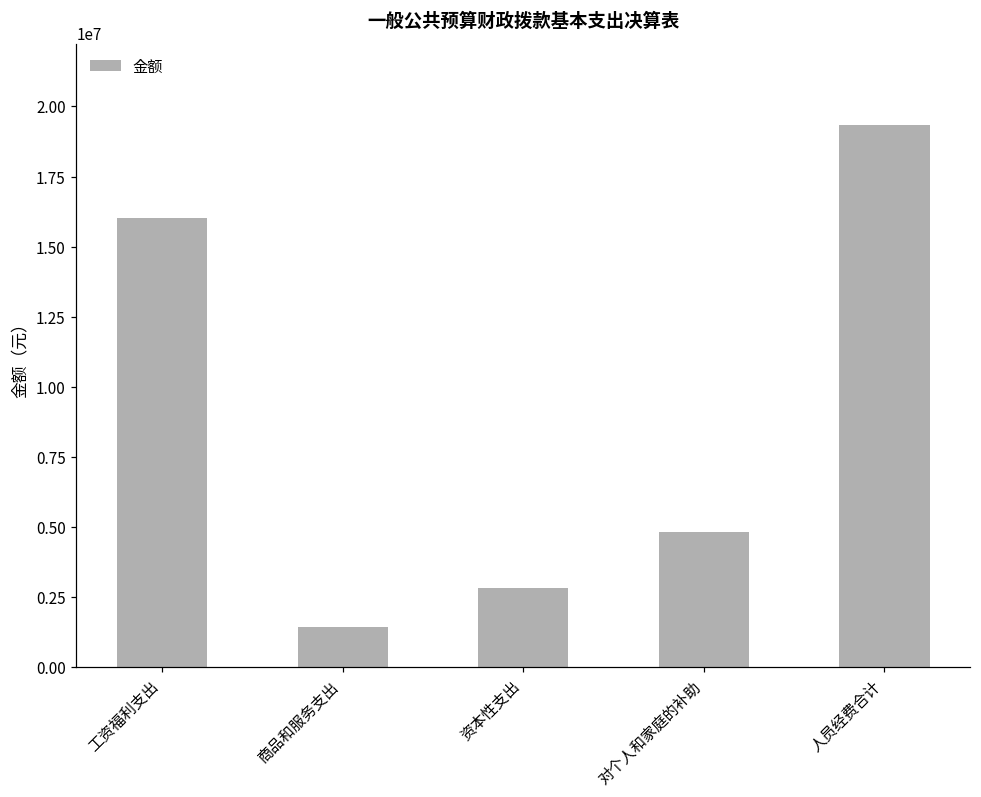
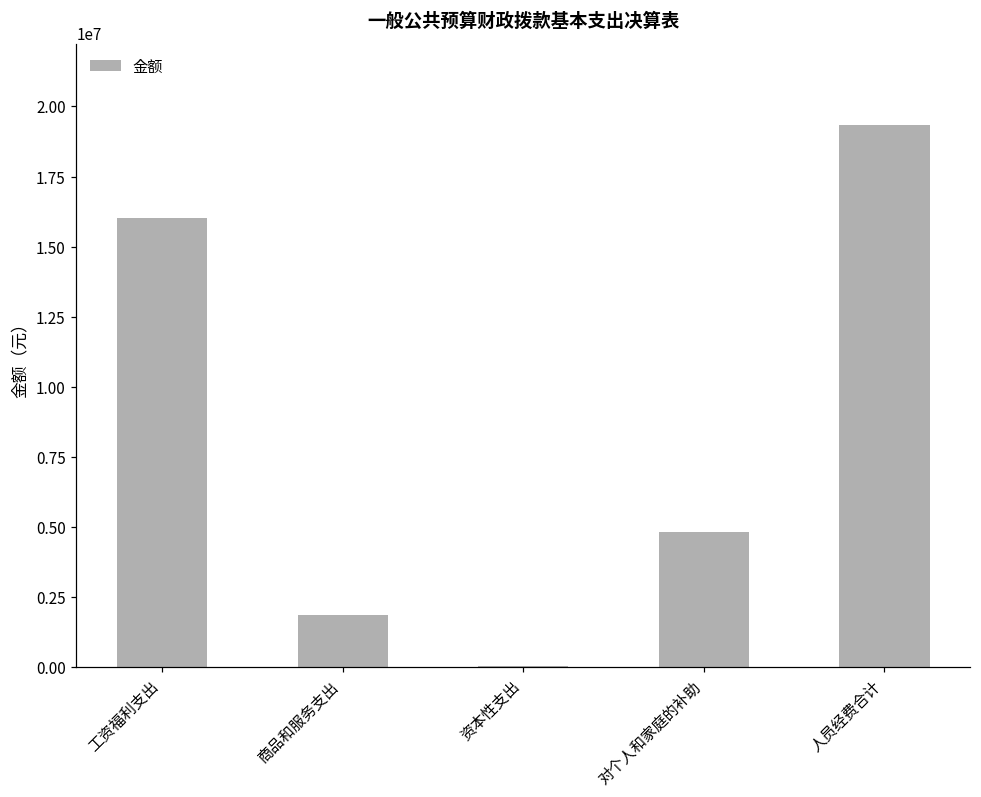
  {
    "工资福利支出": 16000000,
-   "商品和服务支出": 1400000,
-   "资本性支出": 2800000,
+   "商品和服务支出": 1900000,
+   "资本性支出": 100000,
    "对个人和家庭的补助": 4800000,
    "人员经费合计": 19300000
  }
